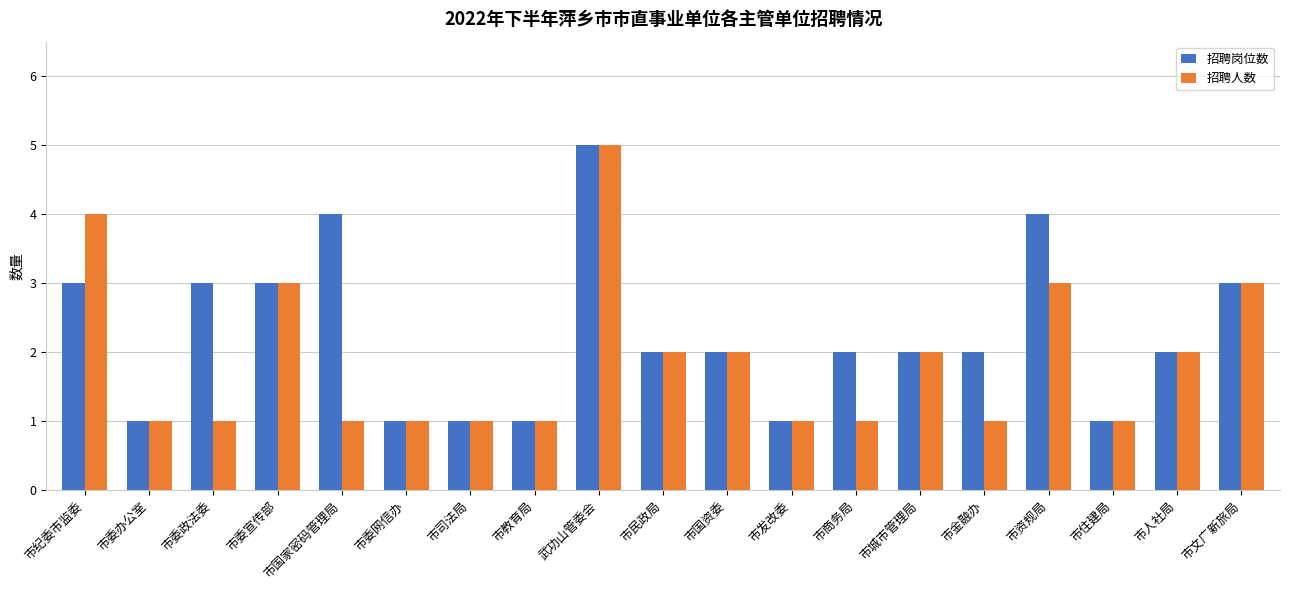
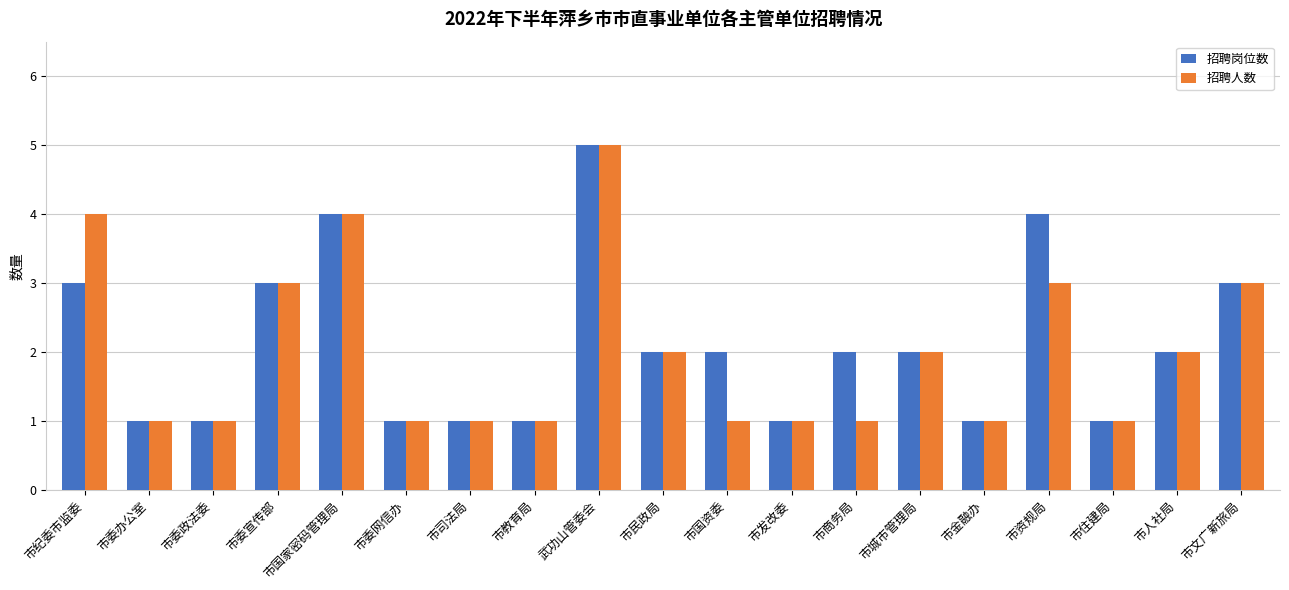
  {
    "招聘岗位数": {
      "市纪委市监委": 3,
      "市委办公室": 1,
-     "市委政法委": 3,
+     "市委政法委": 1,
      "市委宣传部": 3,
      "市国家密码管理局": 4,
      "市委网信办": 1,
      "市司法局": 1,
      "市教育局": 1,
      "武功山管委会": 5,
      "市民政局": 2,
      "市国资委": 2,
      "市发改委": 1,
      "市商务局": 2,
      "市城市管理局": 2,
-     "市金融办": 2,
+     "市金融办": 1,
      "市资规局": 4,
      "市住建局": 1,
      "市人社局": 2,
      "市文广新旅局": 3
    },
    "招聘人数": {
      "市纪委市监委": 4,
      "市委办公室": 1,
      "市委政法委": 1,
      "市委宣传部": 3,
-     "市国家密码管理局": 1,
+     "市国家密码管理局": 4,
      "市委网信办": 1,
      "市司法局": 1,
      "市教育局": 1,
      "武功山管委会": 5,
      "市民政局": 2,
-     "市国资委": 2,
+     "市国资委": 1,
      "市发改委": 1,
      "市商务局": 1,
      "市城市管理局": 2,
      "市金融办": 1,
      "市资规局": 3,
      "市住建局": 1,
      "市人社局": 2,
      "市文广新旅局": 3
    }
  }
